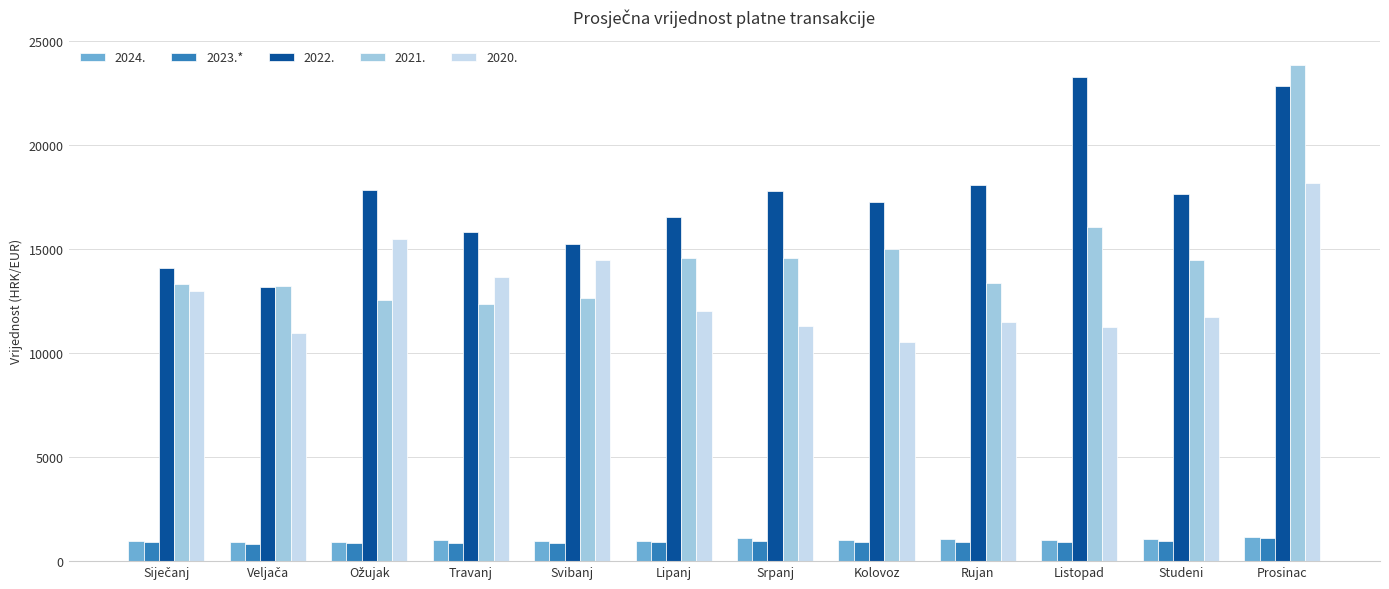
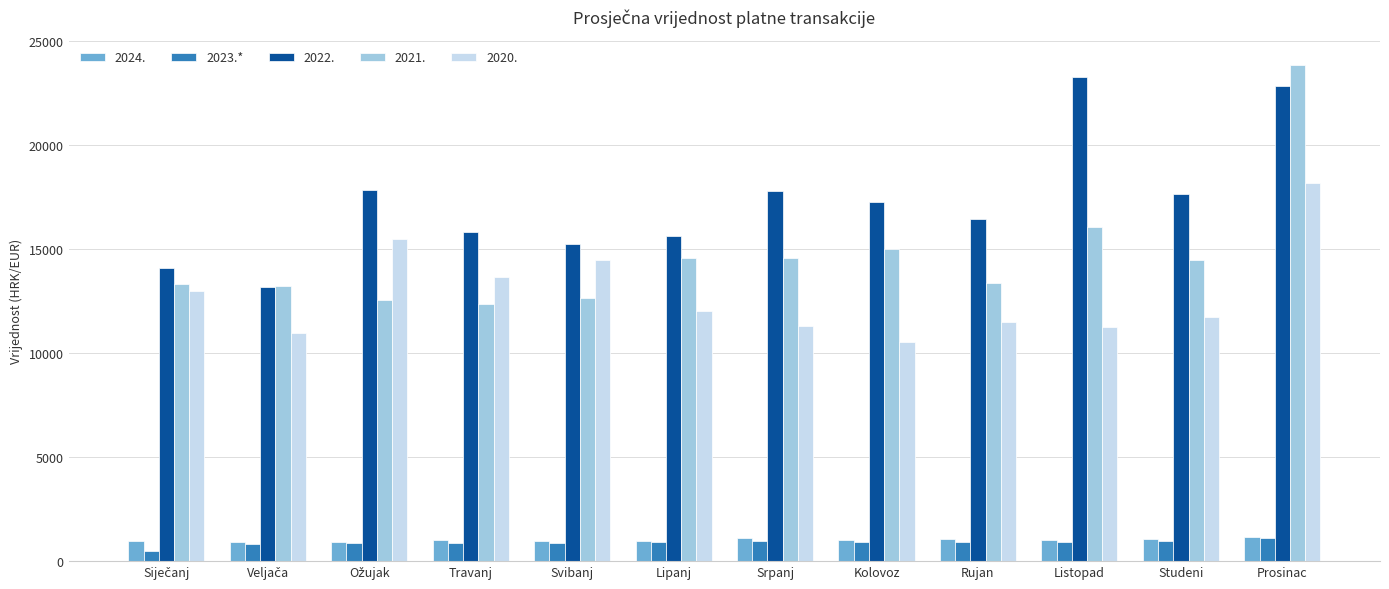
  {
    "2023.*": {
-     "Siječanj": 900,
+     "Siječanj": 500,
      "Veljača": 800,
      "Ožujak": 900,
      "Travanj": 900,
      "Svibanj": 900,
      "Lipanj": 900,
      "Srpanj": 1000,
      "Kolovoz": 900,
      "Rujan": 900,
      "Listopad": 900,
      "Studeni": 1000,
      "Prosinac": 1100
    },
    "2022.": {
      "Siječanj": 14100,
      "Veljača": 13200,
      "Ožujak": 17800,
      "Travanj": 15800,
      "Svibanj": 15300,
-     "Lipanj": 16600,
+     "Lipanj": 15600,
      "Srpanj": 17800,
      "Kolovoz": 17300,
-     "Rujan": 18100,
+     "Rujan": 16500,
      "Listopad": 23300,
      "Studeni": 17600,
      "Prosinac": 22800
    }
  }
